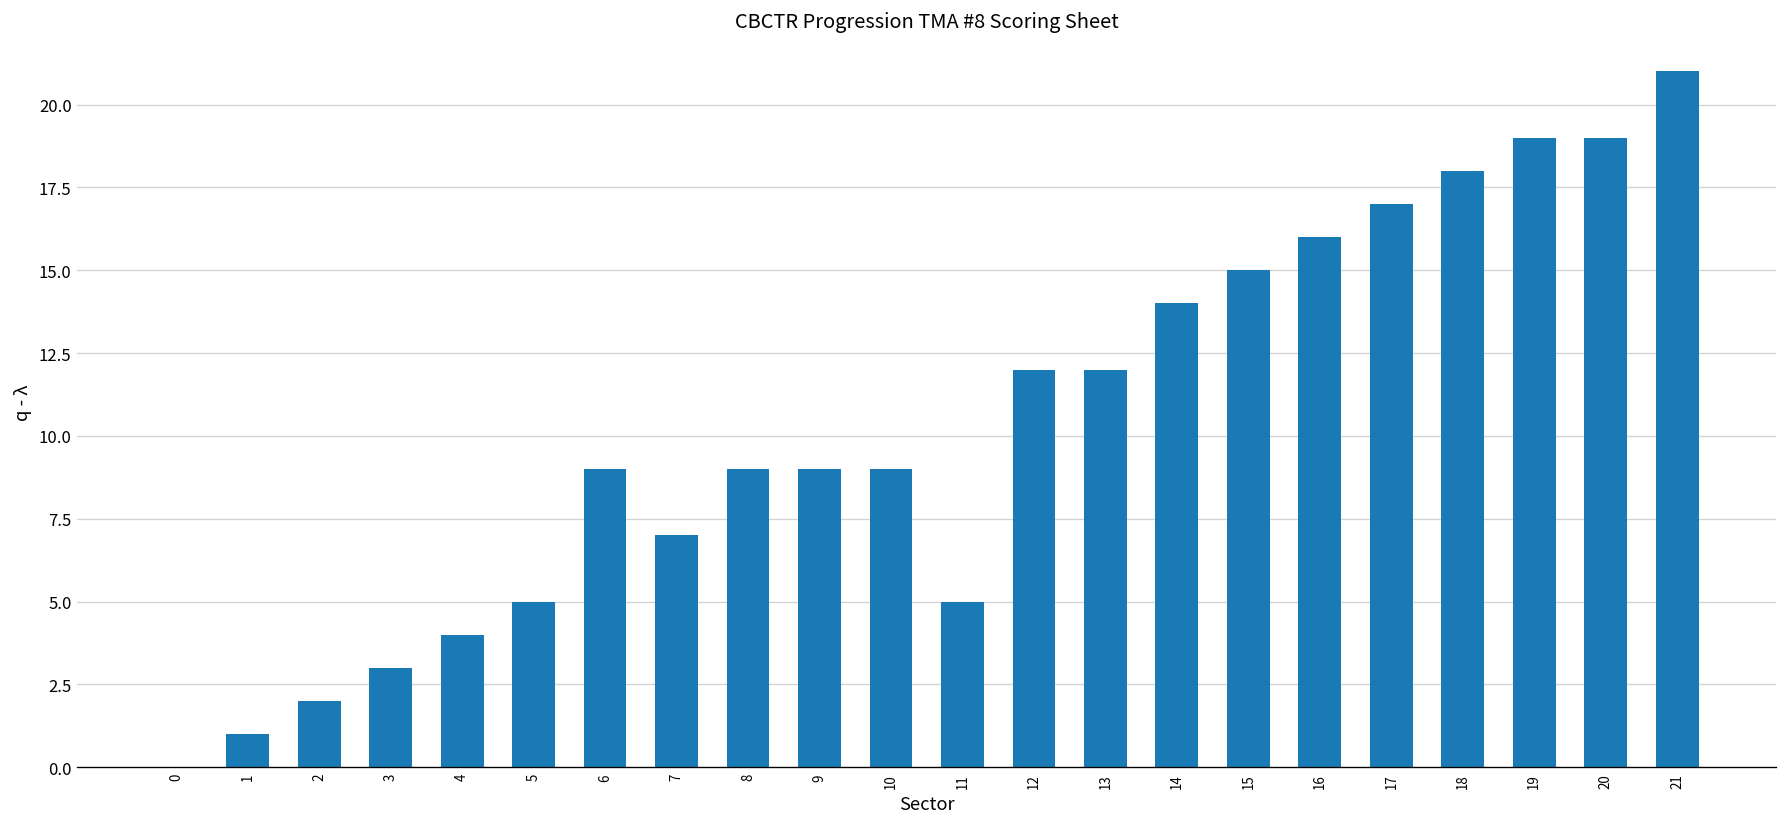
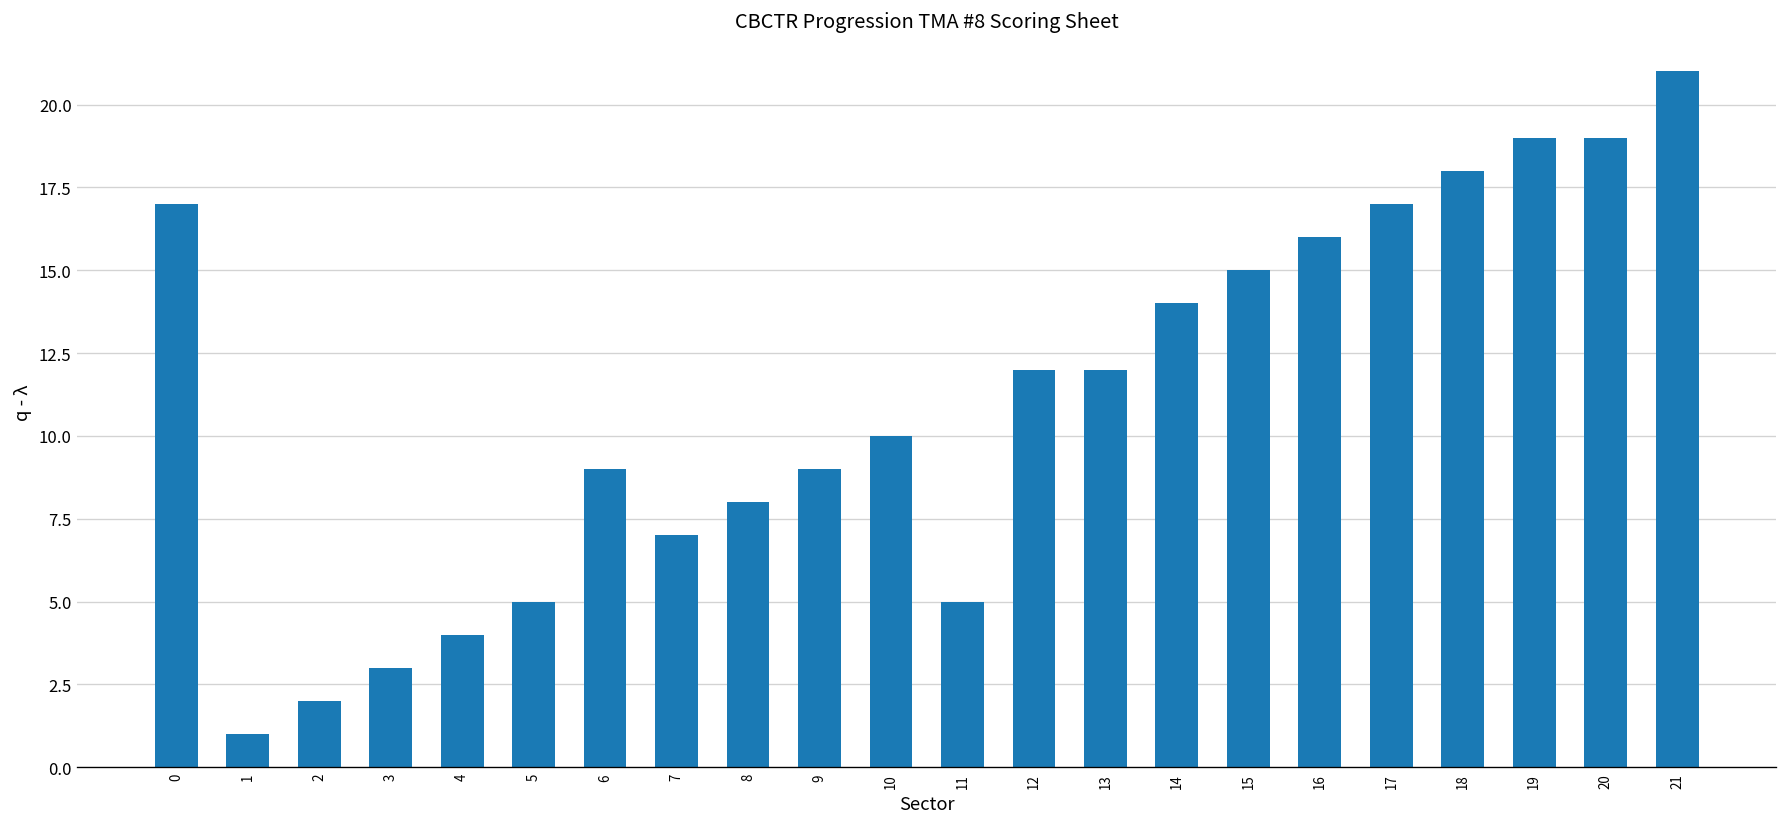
  {
-   "0": 0,
+   "0": 17,
    "1": 1,
    "2": 2,
    "3": 3,
    "4": 4,
    "5": 5,
    "6": 9,
    "7": 7,
-   "8": 9,
+   "8": 8,
    "9": 9,
-   "10": 9,
+   "10": 10,
    "11": 5,
    "12": 12,
    "13": 12,
    "14": 14,
    "15": 15,
    "16": 16,
    "17": 17,
    "18": 18,
    "19": 19,
    "20": 19,
    "21": 21
  }
